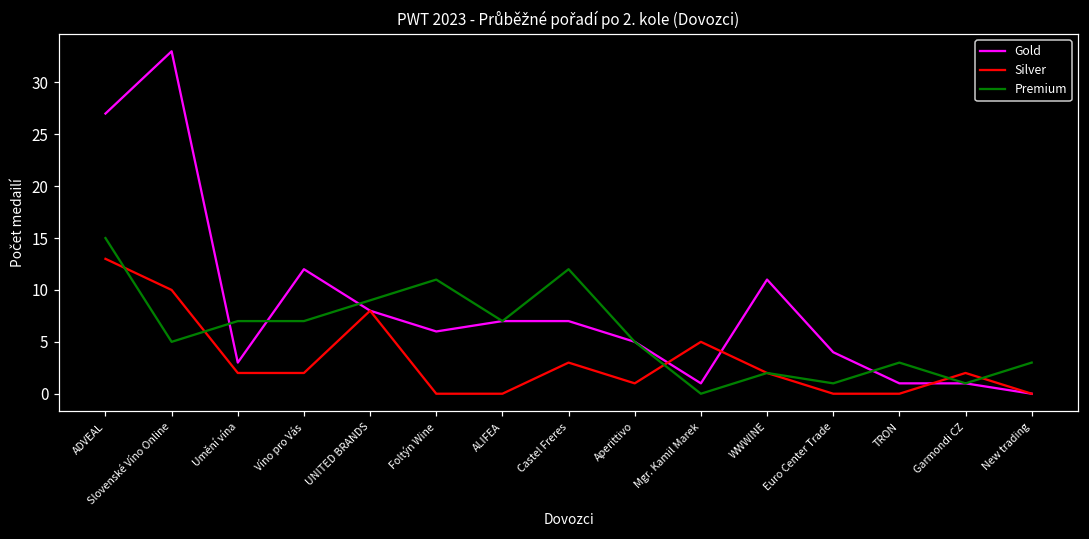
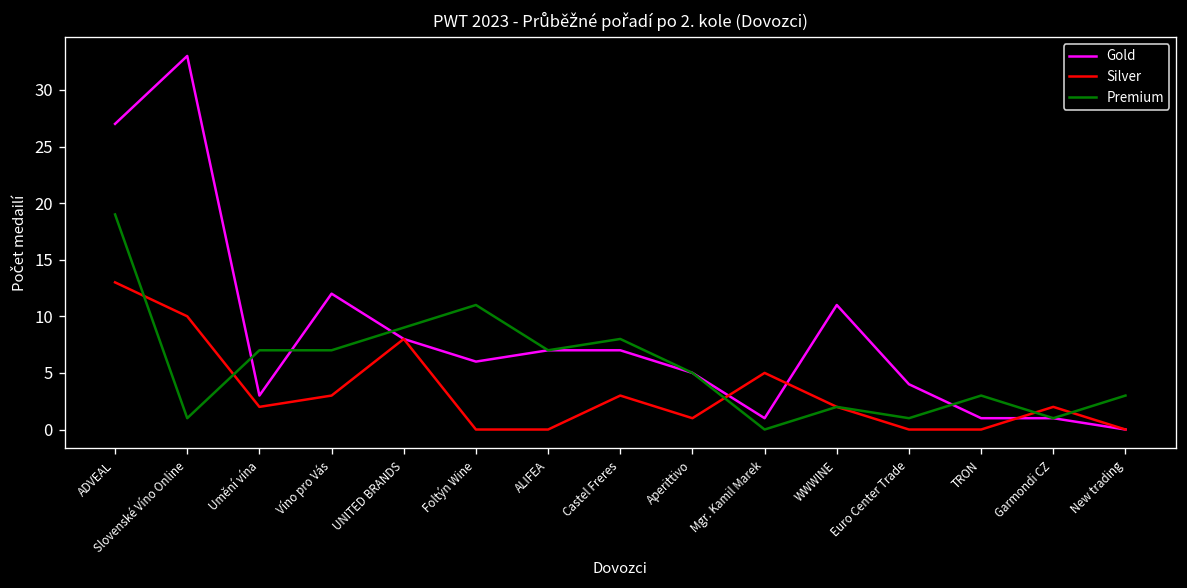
  {
    "Gold": {
      "ADVEAL": 27,
      "Slovenské Víno Online": 33,
      "Umění vína": 3,
      "Víno pro Vás": 12,
      "Foltýn Wine": 6,
      "Castel Freres": 7,
      "Mgr. Kamil Marek": 1,
      "WWWINE": 11,
      "Euro Center Trade": 4,
      "TRON": 1
    },
    "Silver": {
      "ADVEAL": 13,
      "Slovenské Víno Online": 10,
      "Umění vína": 2,
-     "Víno pro Vás": 2,
+     "Víno pro Vás": 3,
      "Foltýn Wine": 0,
      "ALIFEA": 0,
      "Castel Freres": 3,
      "Aperittivo": 1,
      "Mgr. Kamil Marek": 5,
      "Euro Center Trade": 0,
      "TRON": 0,
      "Garmondi CZ": 2
    },
    "Premium": {
-     "ADVEAL": 15,
-     "Slovenské Víno Online": 5,
+     "ADVEAL": 19,
+     "Slovenské Víno Online": 1,
      "Umění vína": 7,
      "Víno pro Vás": 7,
      "UNITED BRANDS": 9,
      "Foltýn Wine": 11,
-     "Castel Freres": 12,
+     "Castel Freres": 8,
      "Mgr. Kamil Marek": 0,
      "Euro Center Trade": 1,
      "TRON": 3,
      "New trading": 3
    }
  }
